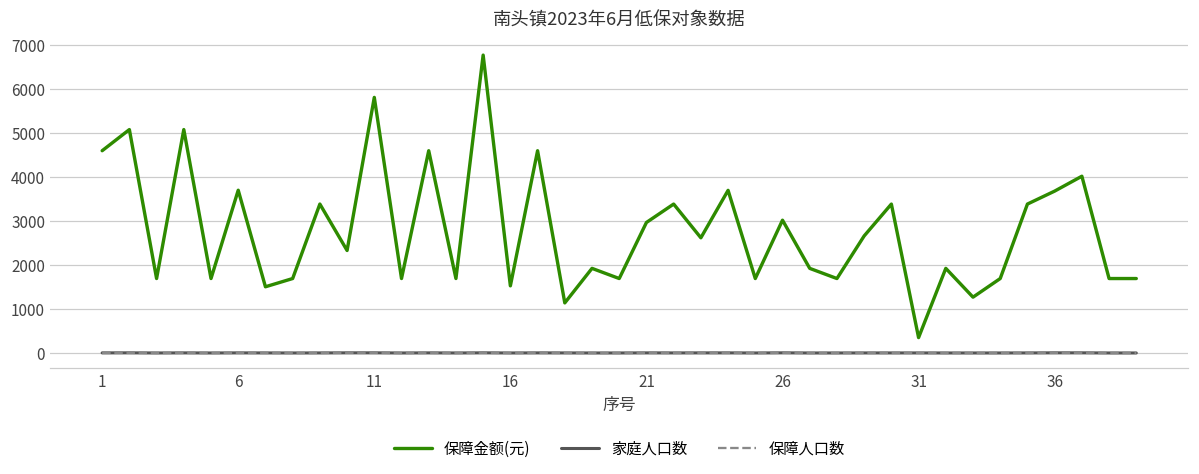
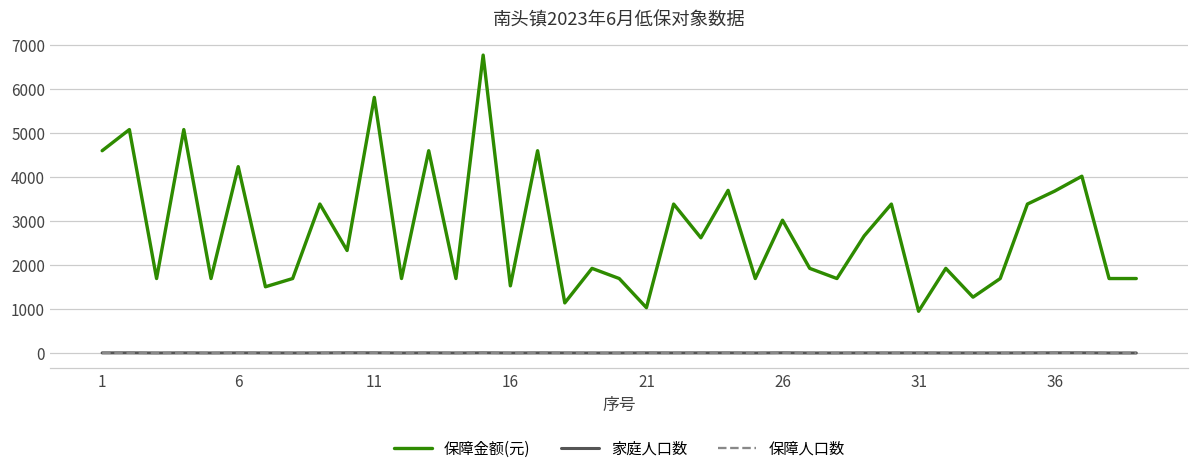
  {
    "保障金额(元)": {
      "1": 4600,
-     "6": 3700,
+     "6": 4200,
      "11": 5800,
      "16": 1500,
-     "21": 3000,
+     "21": 1000,
      "26": 3000,
-     "31": 400,
+     "31": 900,
      "36": 3700
    },
    "保障人口数": {
      "1": 0,
      "6": 0,
      "11": 0,
      "16": 0,
      "21": 0,
      "26": 0,
      "31": 0,
      "36": 0
    }
  }
